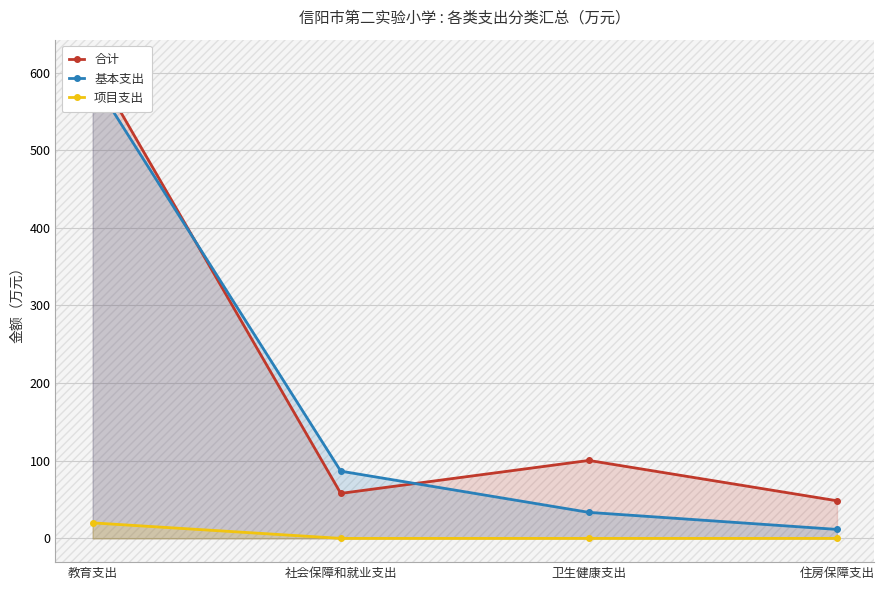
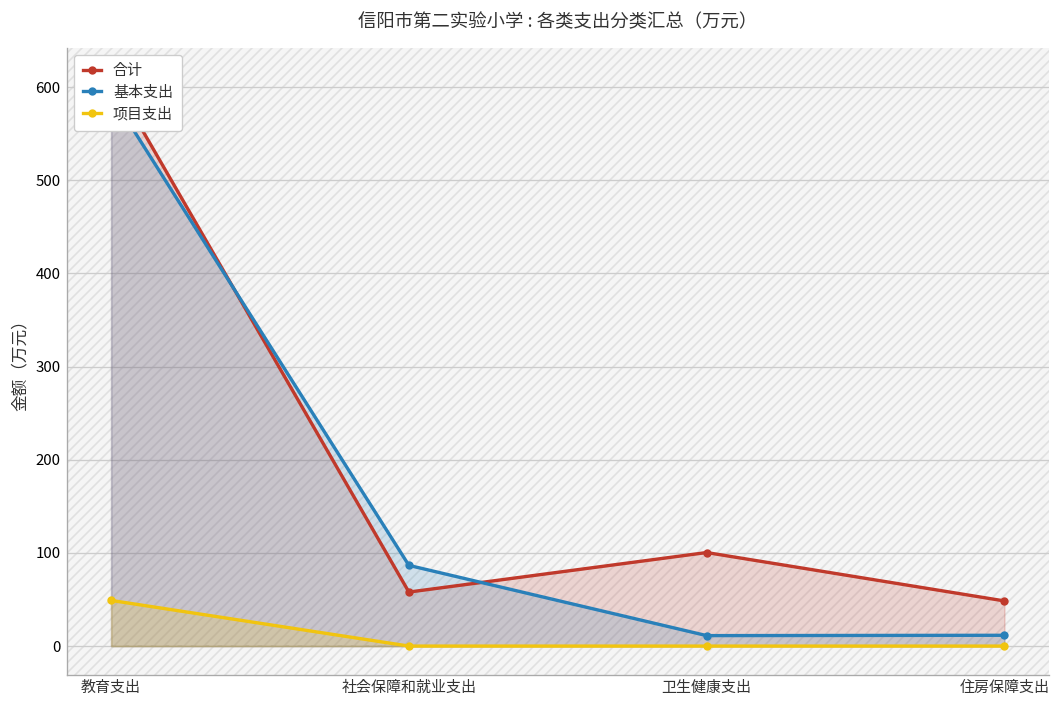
  {
    "合计": {
      "社会保障和就业支出": 60,
      "卫生健康支出": 100,
      "住房保障支出": 50
    },
    "基本支出": {
      "社会保障和就业支出": 90,
-     "卫生健康支出": 30,
+     "卫生健康支出": 10,
      "住房保障支出": 10
    },
    "项目支出": {
-     "教育支出": 20
+     "教育支出": 50
    }
  }
